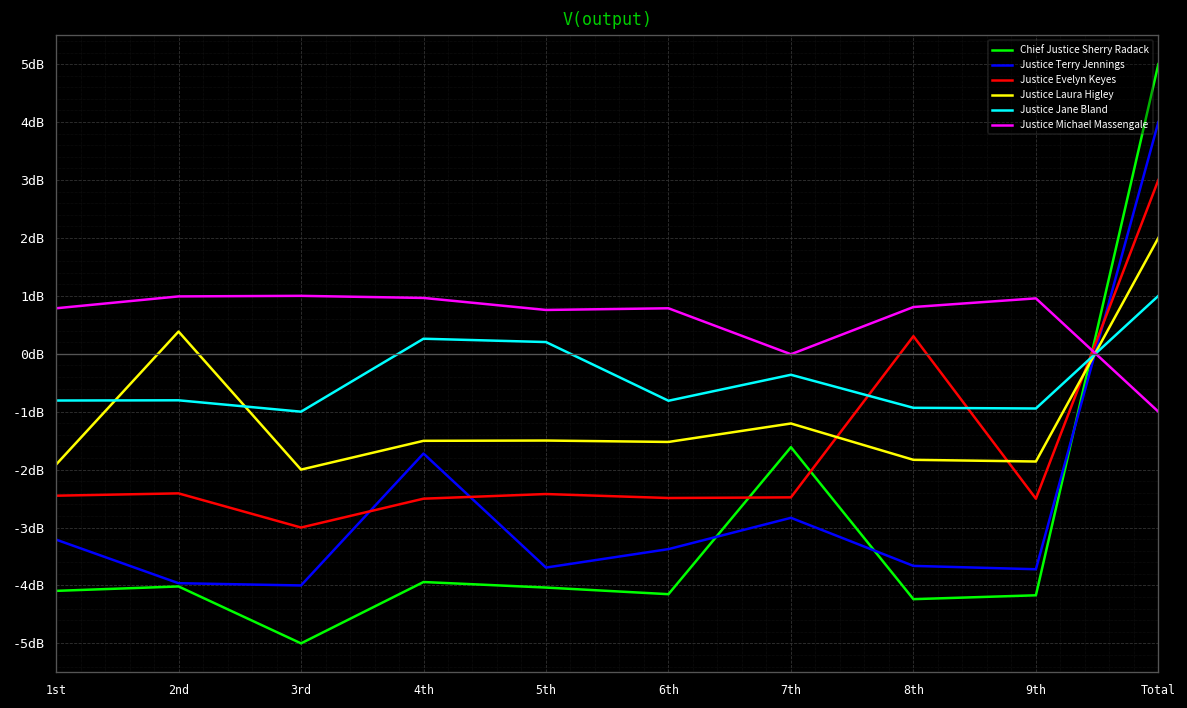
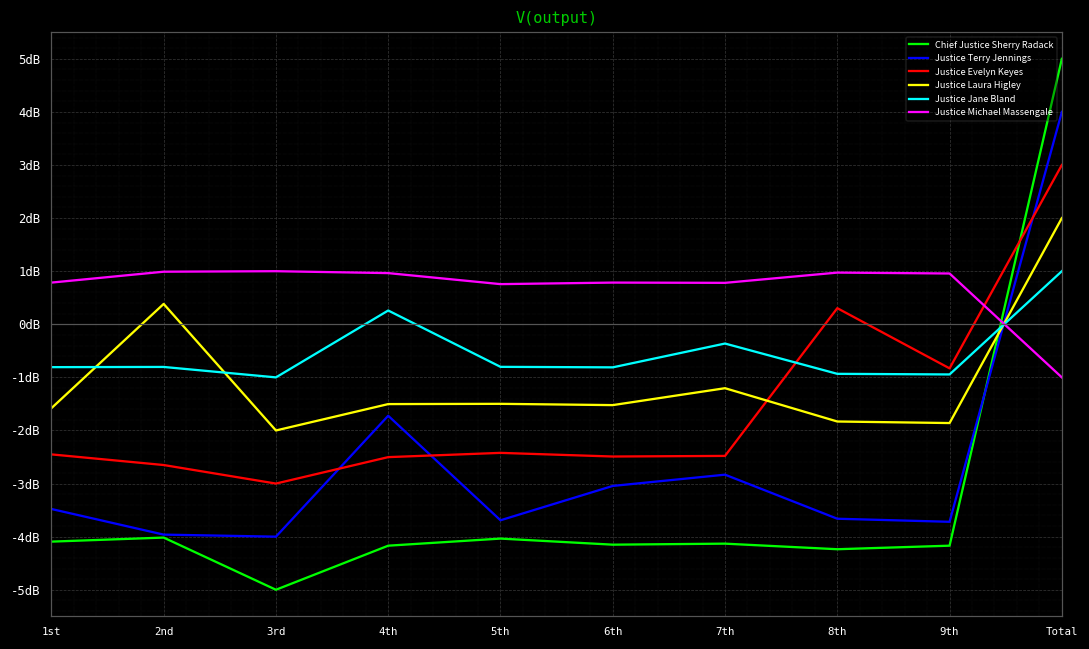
  {
    "Chief Justice Sherry Radack": {
      "1st": "-4.1dB",
      "2nd": "-4.0dB",
      "3rd": "-5.0dB",
-     "4th": "-3.9dB",
+     "4th": "-4.2dB",
      "5th": "-4.0dB",
      "6th": "-4.2dB",
-     "7th": "-1.6dB",
+     "7th": "-4.1dB",
      "8th": "-4.2dB",
      "9th": "-4.2dB",
      "Total": "5.0dB"
    },
    "Justice Terry Jennings": {
-     "1st": "-3.2dB",
+     "1st": "-3.5dB",
      "2nd": "-4.0dB",
      "3rd": "-4.0dB",
      "4th": "-1.7dB",
      "5th": "-3.7dB",
-     "6th": "-3.4dB",
+     "6th": "-3.0dB",
      "7th": "-2.8dB",
      "8th": "-3.7dB",
      "9th": "-3.7dB",
      "Total": "4.0dB"
    },
    "Justice Evelyn Keyes": {
      "1st": "-2.5dB",
-     "2nd": "-2.4dB",
+     "2nd": "-2.7dB",
      "3rd": "-3.0dB",
      "4th": "-2.5dB",
      "5th": "-2.4dB",
      "6th": "-2.5dB",
      "7th": "-2.5dB",
      "8th": "0.3dB",
-     "9th": "-2.5dB",
+     "9th": "-0.8dB",
      "Total": "3.0dB"
    },
    "Justice Laura Higley": {
-     "1st": "-1.9dB",
+     "1st": "-1.6dB",
      "2nd": "0.4dB",
      "3rd": "-2.0dB",
      "4th": "-1.5dB",
      "5th": "-1.5dB",
      "6th": "-1.5dB",
      "7th": "-1.2dB",
      "8th": "-1.8dB",
      "9th": "-1.9dB",
      "Total": "2.0dB"
    },
    "Justice Jane Bland": {
      "1st": "-0.8dB",
      "2nd": "-0.8dB",
      "3rd": "-1.0dB",
      "4th": "0.3dB",
-     "5th": "0.2dB",
+     "5th": "-0.8dB",
      "6th": "-0.8dB",
      "7th": "-0.4dB",
      "8th": "-0.9dB",
      "9th": "-0.9dB",
      "Total": "1.0dB"
    },
    "Justice Michael Massengale": {
      "1st": "0.8dB",
      "2nd": "1.0dB",
      "3rd": "1.0dB",
      "4th": "1.0dB",
      "5th": "0.8dB",
      "6th": "0.8dB",
-     "7th": "0.0dB",
-     "8th": "0.8dB",
+     "7th": "0.8dB",
+     "8th": "1.0dB",
      "9th": "1.0dB",
      "Total": "-1.0dB"
    }
  }
